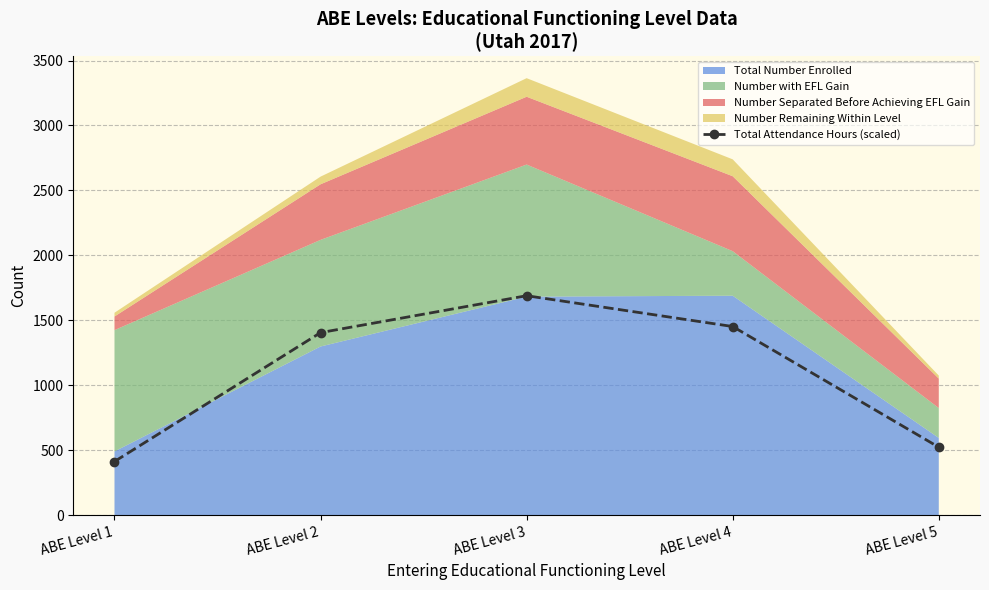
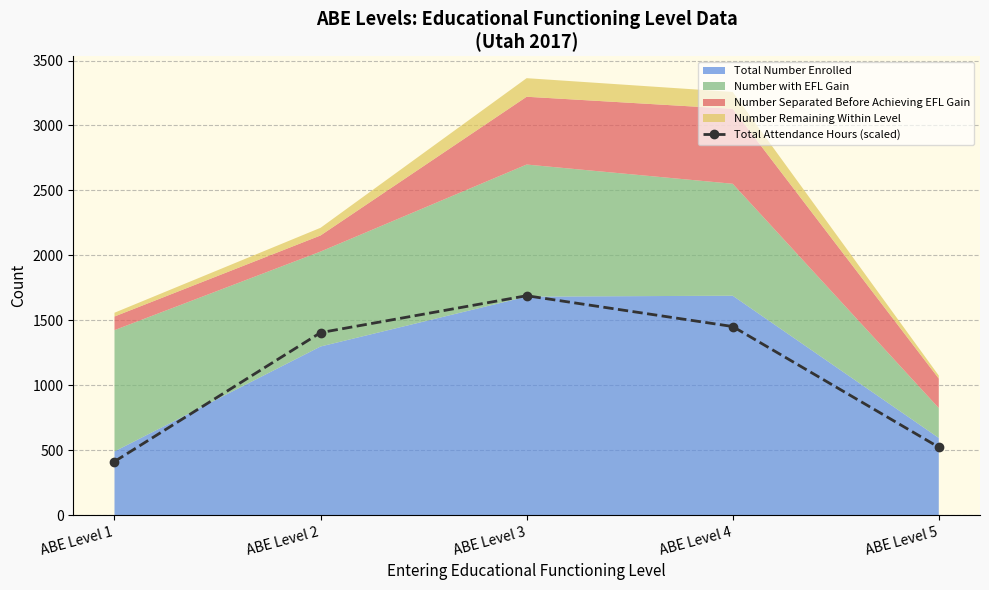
  {
    "Total Attendance Hours (scaled)": {
      "ABE Level 1": 410,
      "ABE Level 2": 1400,
      "ABE Level 4": 1450,
      "ABE Level 5": 520
    },
    "Total Number Enrolled": {
      "ABE Level 1": 490,
      "ABE Level 2": 1300,
      "ABE Level 4": 1690,
      "ABE Level 5": 590
    },
    "Number with EFL Gain": {
      "ABE Level 1": 930,
-     "ABE Level 2": 820,
+     "ABE Level 2": 730,
      "ABE Level 3": 1020,
-     "ABE Level 4": 340,
+     "ABE Level 4": 860,
      "ABE Level 5": 230
    },
    "Number Separated Before Achieving EFL Gain": {
      "ABE Level 1": 110,
-     "ABE Level 2": 430,
+     "ABE Level 2": 120,
      "ABE Level 3": 520,
      "ABE Level 5": 230
    },
    "Number Remaining Within Level": {
      "ABE Level 1": 30,
      "ABE Level 2": 60,
      "ABE Level 3": 140,
      "ABE Level 5": 20
    }
  }
